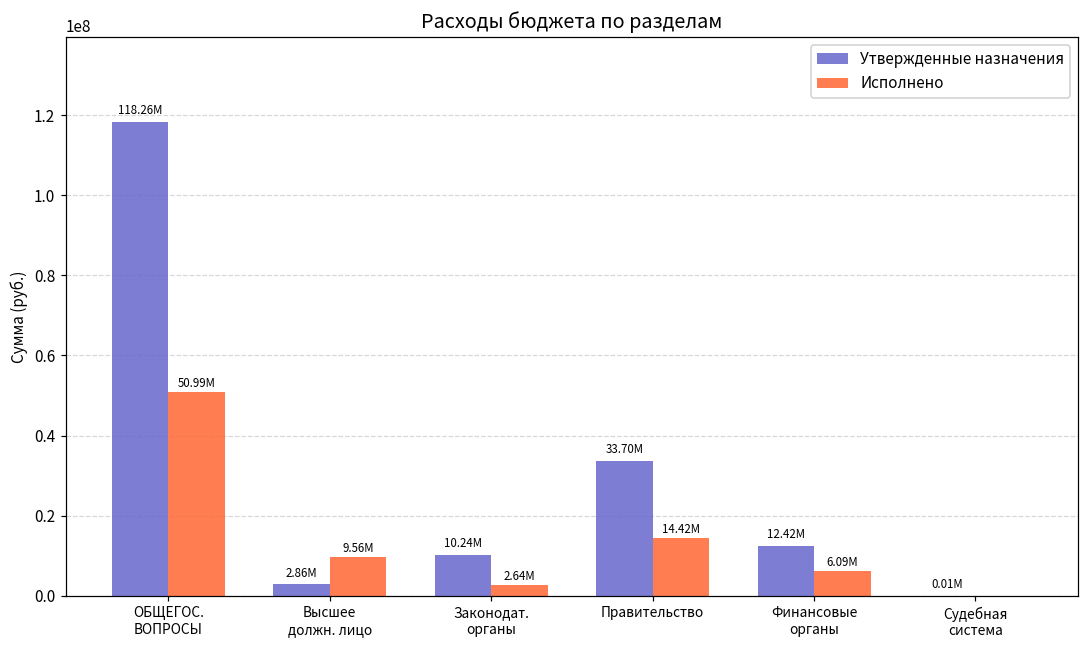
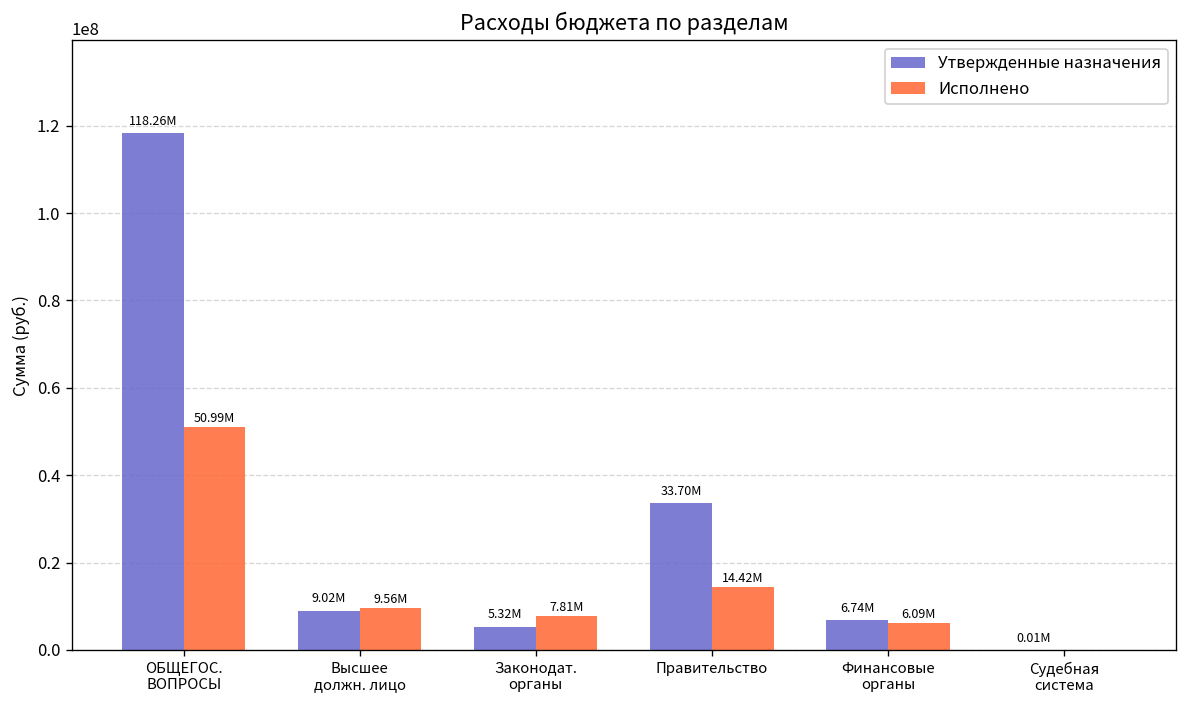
  {
    "Утвержденные назначения": {
      "ОБЩЕГОС. ВОПРОСЫ": "118.26M",
-     "Высшее должн. лицо": "2.86M",
-     "Законодат. органы": "10.24M",
+     "Высшее должн. лицо": "9.02M",
+     "Законодат. органы": "5.32M",
      "Правительство": "33.70M",
-     "Финансовые органы": "12.42M",
+     "Финансовые органы": "6.74M",
      "Судебная система": "0.01M"
    },
    "Исполнено": {
      "ОБЩЕГОС. ВОПРОСЫ": "50.99M",
      "Высшее должн. лицо": "9.56M",
-     "Законодат. органы": "2.64M",
+     "Законодат. органы": "7.81M",
      "Правительство": "14.42M",
      "Финансовые органы": "6.09M"
    }
  }
